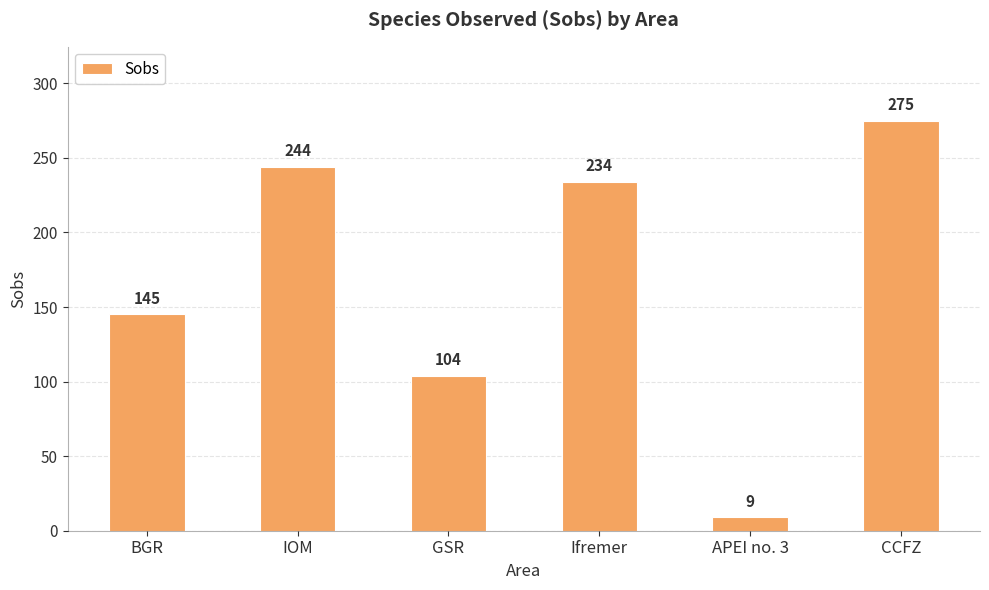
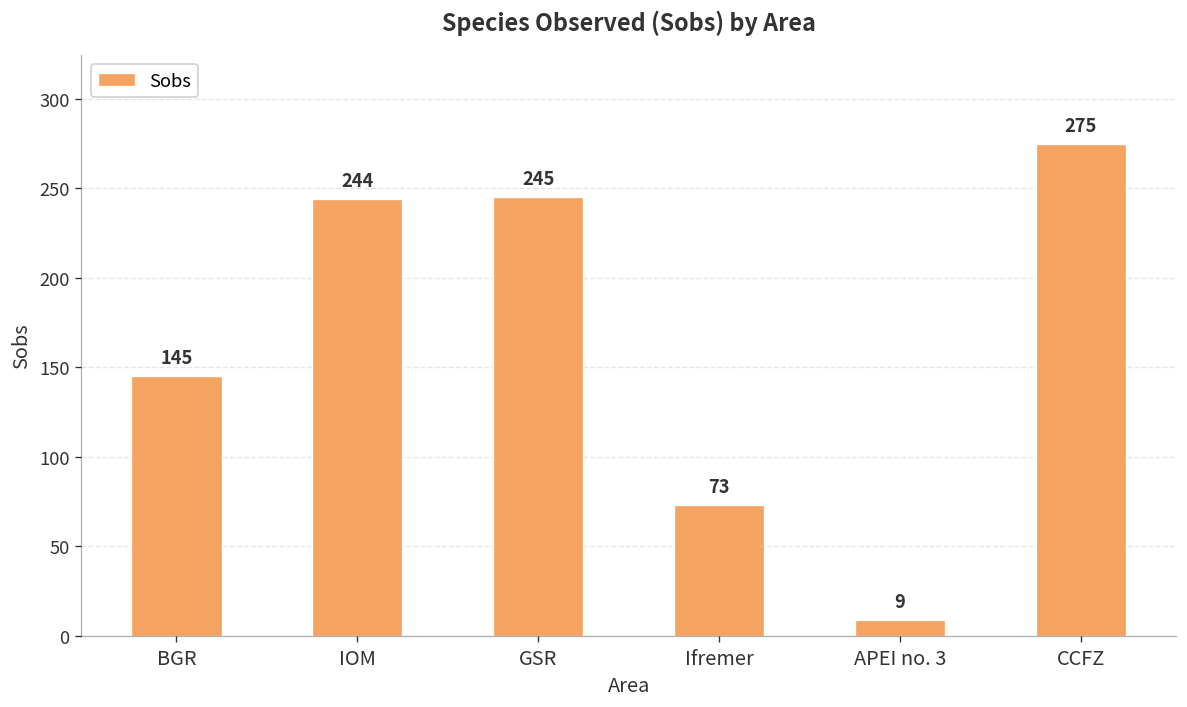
  {
    "BGR": 145,
    "IOM": 244,
-   "GSR": 104,
-   "Ifremer": 234,
+   "GSR": 245,
+   "Ifremer": 73,
    "APEI no. 3": 9,
    "CCFZ": 275
  }
